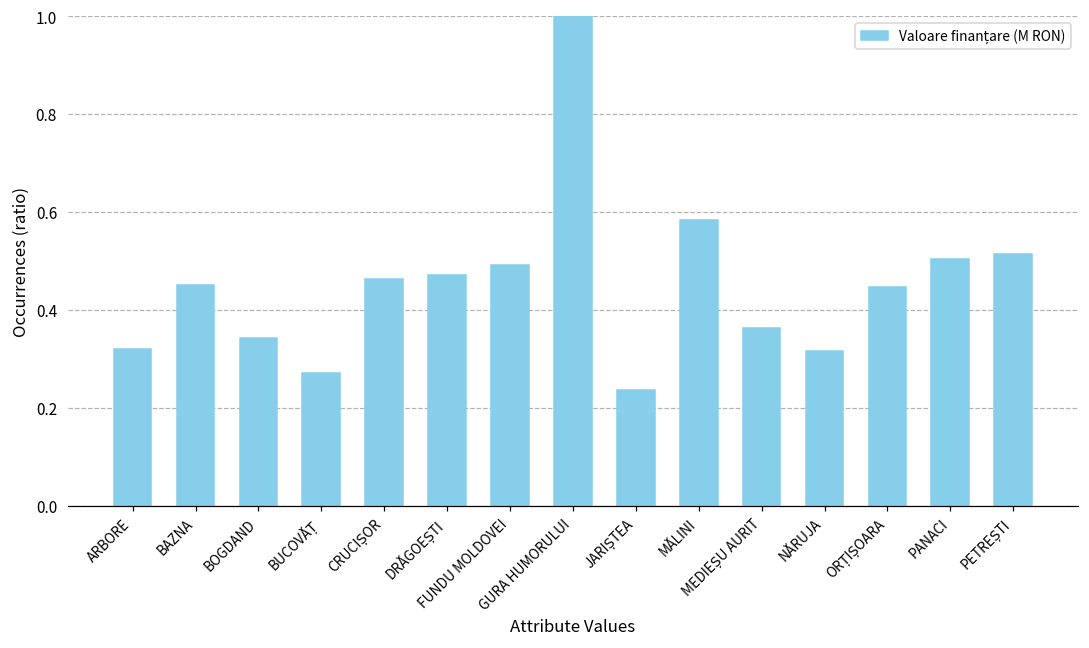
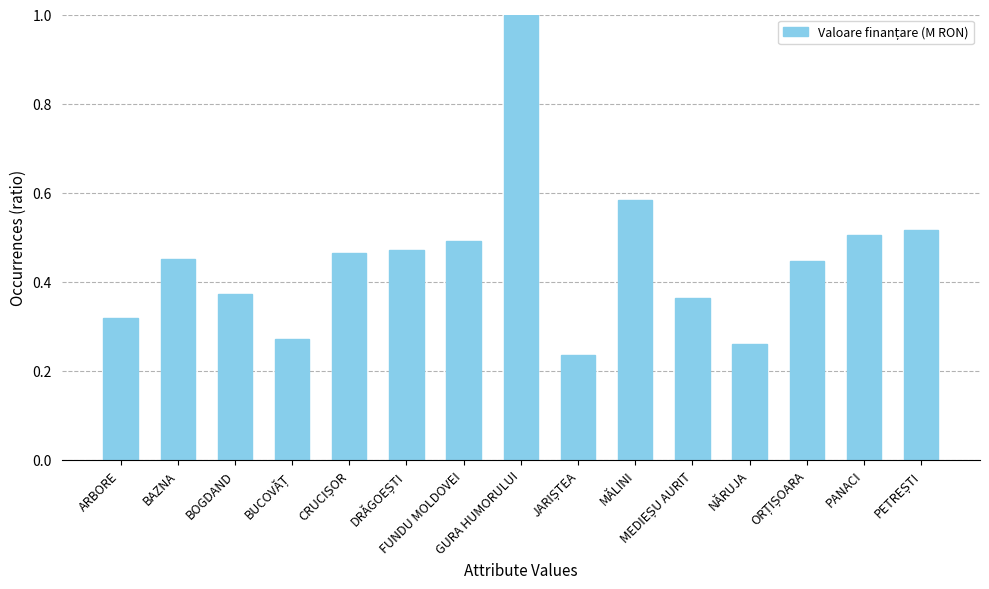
  {
    "ARBORE": 0.32,
    "BAZNA": 0.45,
-   "BOGDAND": 0.34,
+   "BOGDAND": 0.37,
    "BUCOVĂȚ": 0.27,
    "CRUCIȘOR": 0.46,
    "DRĂGOEȘTI": 0.47,
    "FUNDU MOLDOVEI": 0.49,
    "GURA HUMORULUI": 1.00,
    "JARIȘTEA": 0.24,
    "MĂLINI": 0.58,
    "MEDIEȘU AURIT": 0.36,
-   "NĂRUJA": 0.32,
+   "NĂRUJA": 0.26,
    "ORȚIȘOARA": 0.45,
    "PANACI": 0.50,
    "PETREȘTI": 0.52
  }
